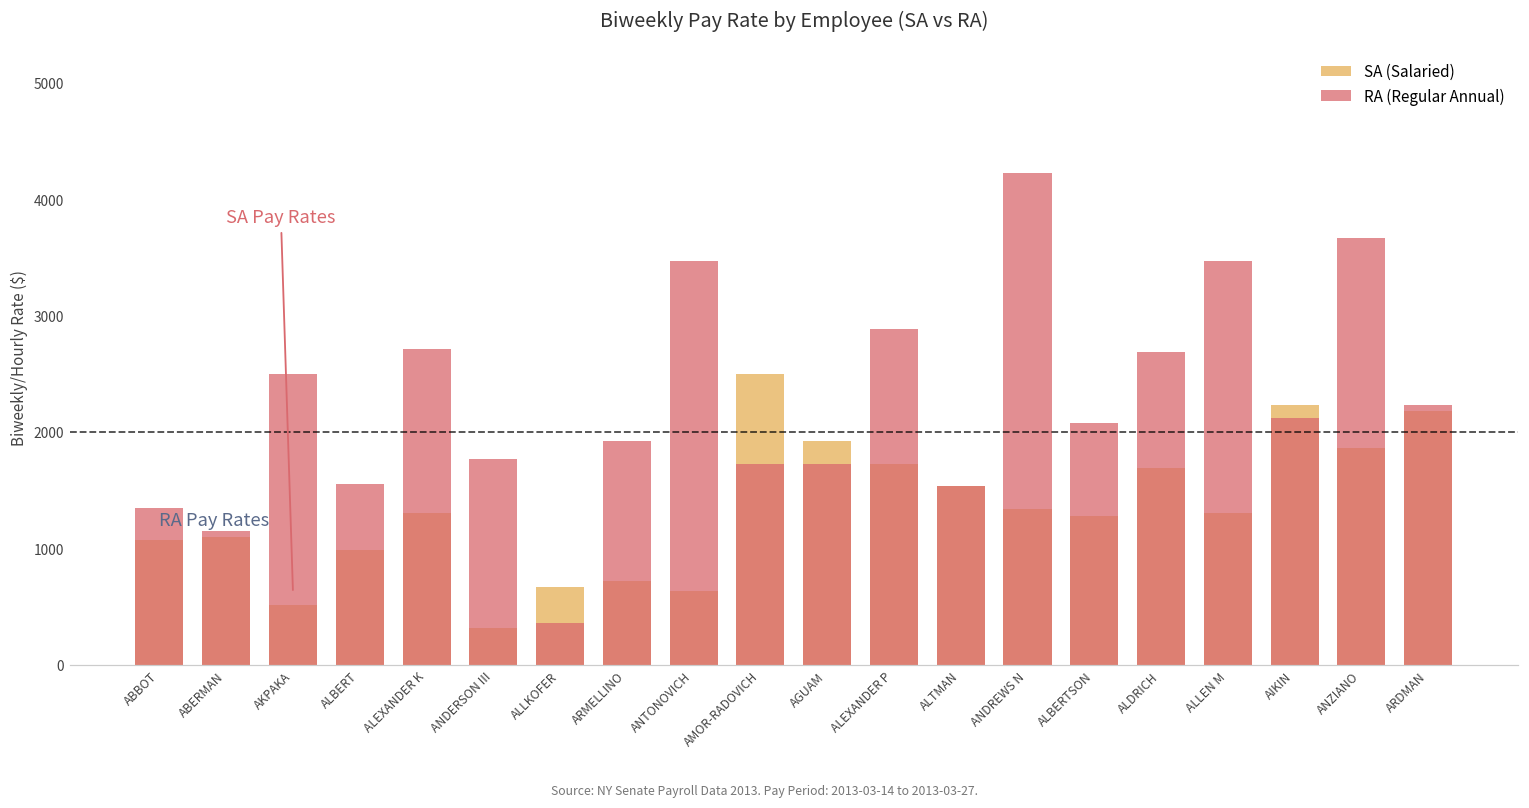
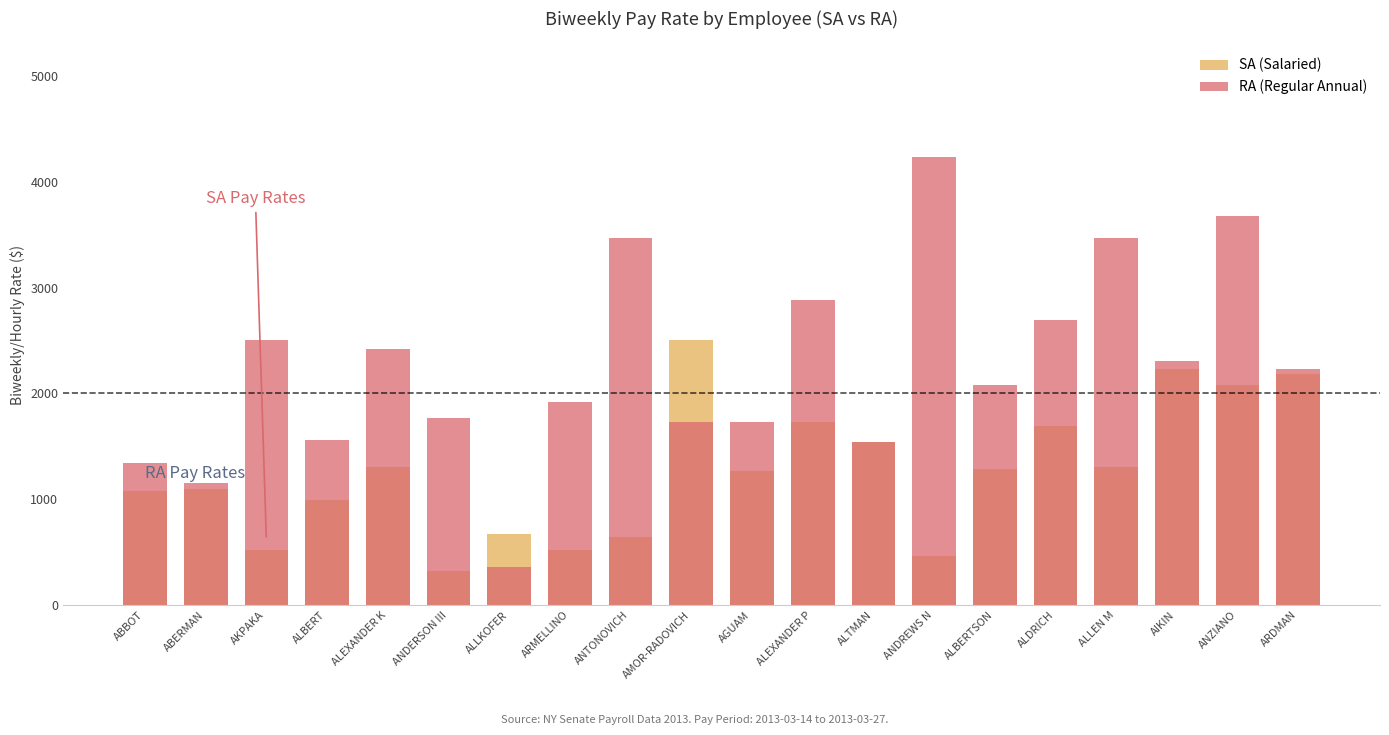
  {
    "SA (Salaried)": {
      "ALLKOFER": 670,
-     "ARMELLINO": 720,
+     "ARMELLINO": 520,
      "AMOR-RADOVICH": 2500,
-     "AGUAM": 1920,
+     "AGUAM": 1270,
      "ALTMAN": 1540,
-     "ANDREWS N": 1340,
-     "ANZIANO": 1870
+     "ANDREWS N": 460,
+     "ANZIANO": 2080
    },
    "RA (Regular Annual)": {
      "ABBOT": 1350,
      "ABERMAN": 1150,
      "AKPAKA": 2500,
      "ALBERT": 1560,
-     "ALEXANDER K": 2710,
+     "ALEXANDER K": 2420,
      "ANDERSON III": 1770,
      "ARMELLINO": 1920,
      "ANTONOVICH": 3470,
      "ALEXANDER P": 2880,
      "ALTMAN": 1540,
      "ANDREWS N": 4230,
      "ALBERTSON": 2080,
      "ALDRICH": 2690,
      "ALLEN M": 3470,
-     "AIKIN": 2120,
+     "AIKIN": 2310,
      "ANZIANO": 3670,
      "ARDMAN": 2230
    }
  }
